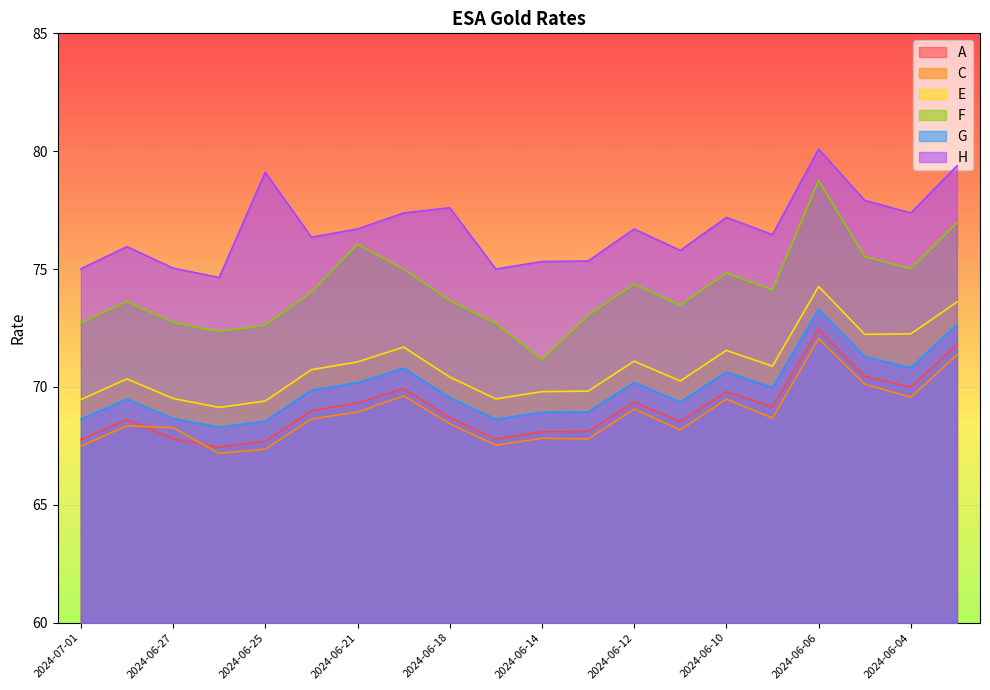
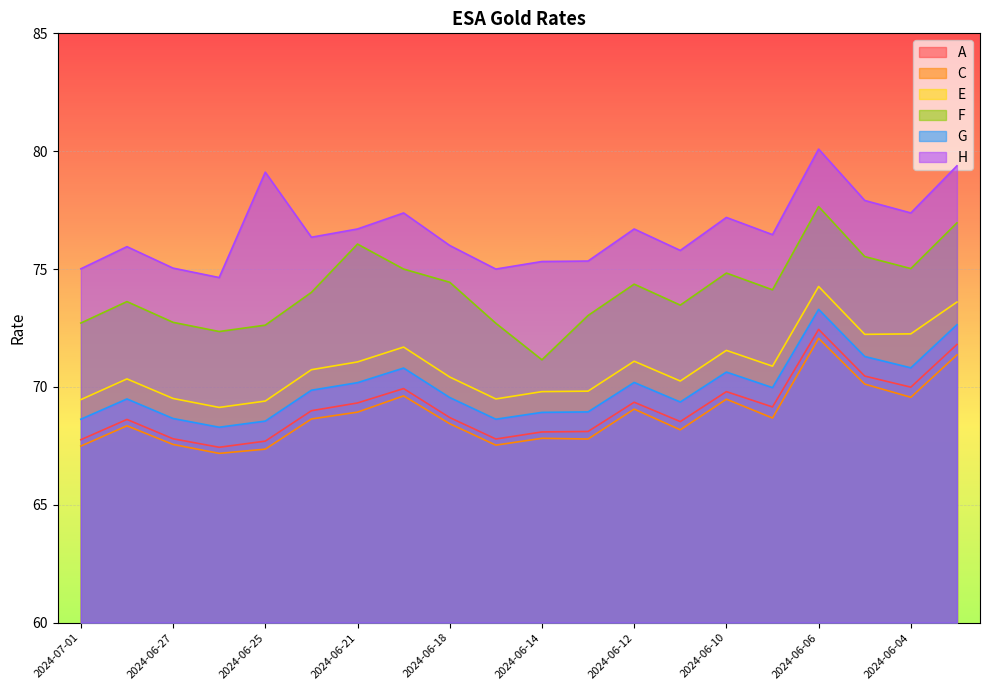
  {
    "A": {
      "2024-07-01": 67.8,
      "2024-06-27": 67.8,
      "2024-06-25": 67.7,
      "2024-06-21": 69.3,
      "2024-06-18": 68.7,
      "2024-06-14": 68.1,
      "2024-06-12": 69.4,
      "2024-06-10": 69.8,
      "2024-06-06": 72.4,
      "2024-06-04": 70.0
    },
    "C": {
      "2024-07-01": 67.5,
-     "2024-06-27": 68.3,
+     "2024-06-27": 67.6,
      "2024-06-25": 67.4,
      "2024-06-21": 68.9,
      "2024-06-18": 68.4,
      "2024-06-14": 67.8,
      "2024-06-12": 69.1,
      "2024-06-10": 69.5,
      "2024-06-06": 72.1,
      "2024-06-04": 69.6
    },
    "E": {
      "2024-07-01": 69.5,
      "2024-06-27": 69.5,
      "2024-06-25": 69.4,
      "2024-06-21": 71.1,
      "2024-06-18": 70.4,
      "2024-06-14": 69.8,
      "2024-06-12": 71.1,
      "2024-06-10": 71.6,
      "2024-06-06": 74.3,
      "2024-06-04": 72.3
    },
    "F": {
      "2024-07-01": 72.7,
      "2024-06-27": 72.7,
      "2024-06-25": 72.6,
      "2024-06-21": 76.1,
-     "2024-06-18": 73.7,
+     "2024-06-18": 74.4,
      "2024-06-14": 71.2,
      "2024-06-12": 74.4,
      "2024-06-10": 74.8,
-     "2024-06-06": 78.8,
+     "2024-06-06": 77.7,
      "2024-06-04": 75.0
    },
    "G": {
      "2024-07-01": 68.6,
      "2024-06-27": 68.7,
      "2024-06-25": 68.6,
      "2024-06-21": 70.2,
      "2024-06-18": 69.6,
      "2024-06-14": 68.9,
      "2024-06-12": 70.2,
      "2024-06-10": 70.6,
      "2024-06-06": 73.3,
      "2024-06-04": 70.8
    },
    "H": {
      "2024-07-01": 75.0,
      "2024-06-27": 75.0,
      "2024-06-25": 79.1,
      "2024-06-21": 76.7,
-     "2024-06-18": 77.6,
+     "2024-06-18": 76.0,
      "2024-06-14": 75.3,
      "2024-06-12": 76.7,
      "2024-06-10": 77.2,
      "2024-06-06": 80.1,
      "2024-06-04": 77.4
    }
  }
